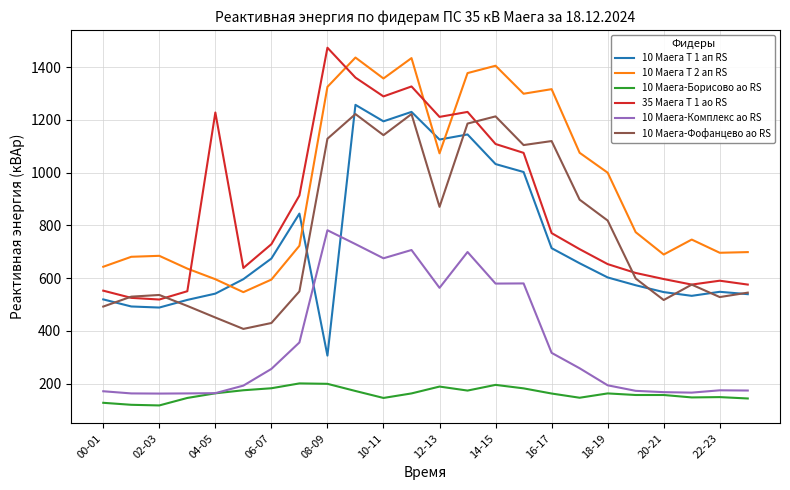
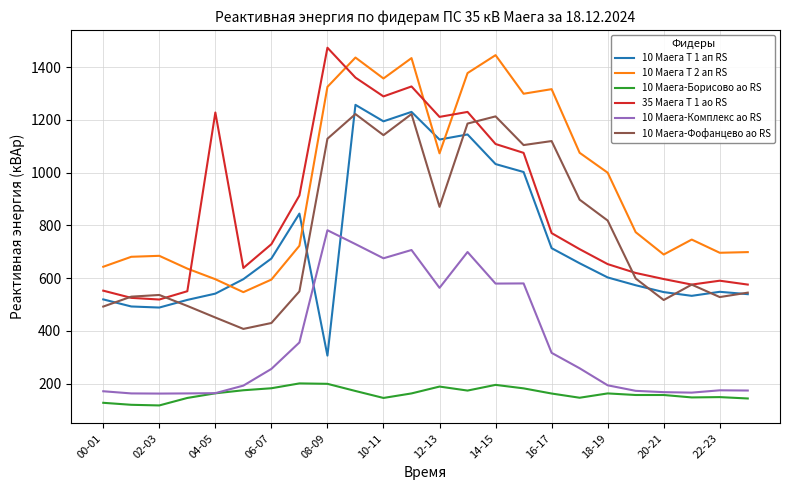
  {
    "10 Маега Т 1 ап RS": {
      "00-01": 520,
      "02-03": 490,
      "04-05": 540,
      "06-07": 670,
      "08-09": 310,
      "10-11": 1190,
      "12-13": 1130,
      "14-15": 1030,
      "16-17": 710,
      "18-19": 600,
      "20-21": 550,
      "22-23": 550
    },
    "10 Маега Т 2 ап RS": {
      "00-01": 640,
      "02-03": 680,
      "04-05": 600,
      "06-07": 590,
      "08-09": 1330,
      "10-11": 1360,
      "12-13": 1070,
-     "14-15": 1410,
+     "14-15": 1450,
      "16-17": 1320,
      "18-19": 1000,
      "20-21": 690,
      "22-23": 700
    },
    "10 Маега-Борисово ао RS": {
      "00-01": 130,
      "02-03": 120,
      "06-07": 180,
      "08-09": 200,
      "10-11": 150,
      "12-13": 190,
      "14-15": 190,
      "16-17": 160,
      "18-19": 160,
      "20-21": 160,
      "22-23": 150
    },
    "35 Маега Т 1 ао RS": {
      "00-01": 550,
      "02-03": 520,
      "04-05": 1230,
      "06-07": 730,
      "08-09": 1470,
      "10-11": 1290,
      "12-13": 1210,
      "14-15": 1110,
      "16-17": 770,
      "18-19": 650,
      "20-21": 600,
      "22-23": 590
    },
    "10 Маега-Комплекс ао RS": {
      "00-01": 170,
      "02-03": 160,
      "06-07": 260,
      "08-09": 780,
      "10-11": 680,
      "12-13": 560,
      "14-15": 580,
      "16-17": 320,
      "18-19": 190,
      "20-21": 170,
      "22-23": 170
    },
    "10 Маега-Фофанцево ао RS": {
      "00-01": 490,
      "02-03": 540,
      "04-05": 450,
      "06-07": 430,
      "08-09": 1130,
      "10-11": 1140,
      "12-13": 870,
      "14-15": 1210,
      "16-17": 1120,
      "18-19": 820,
      "20-21": 520,
      "22-23": 530
    }
  }
